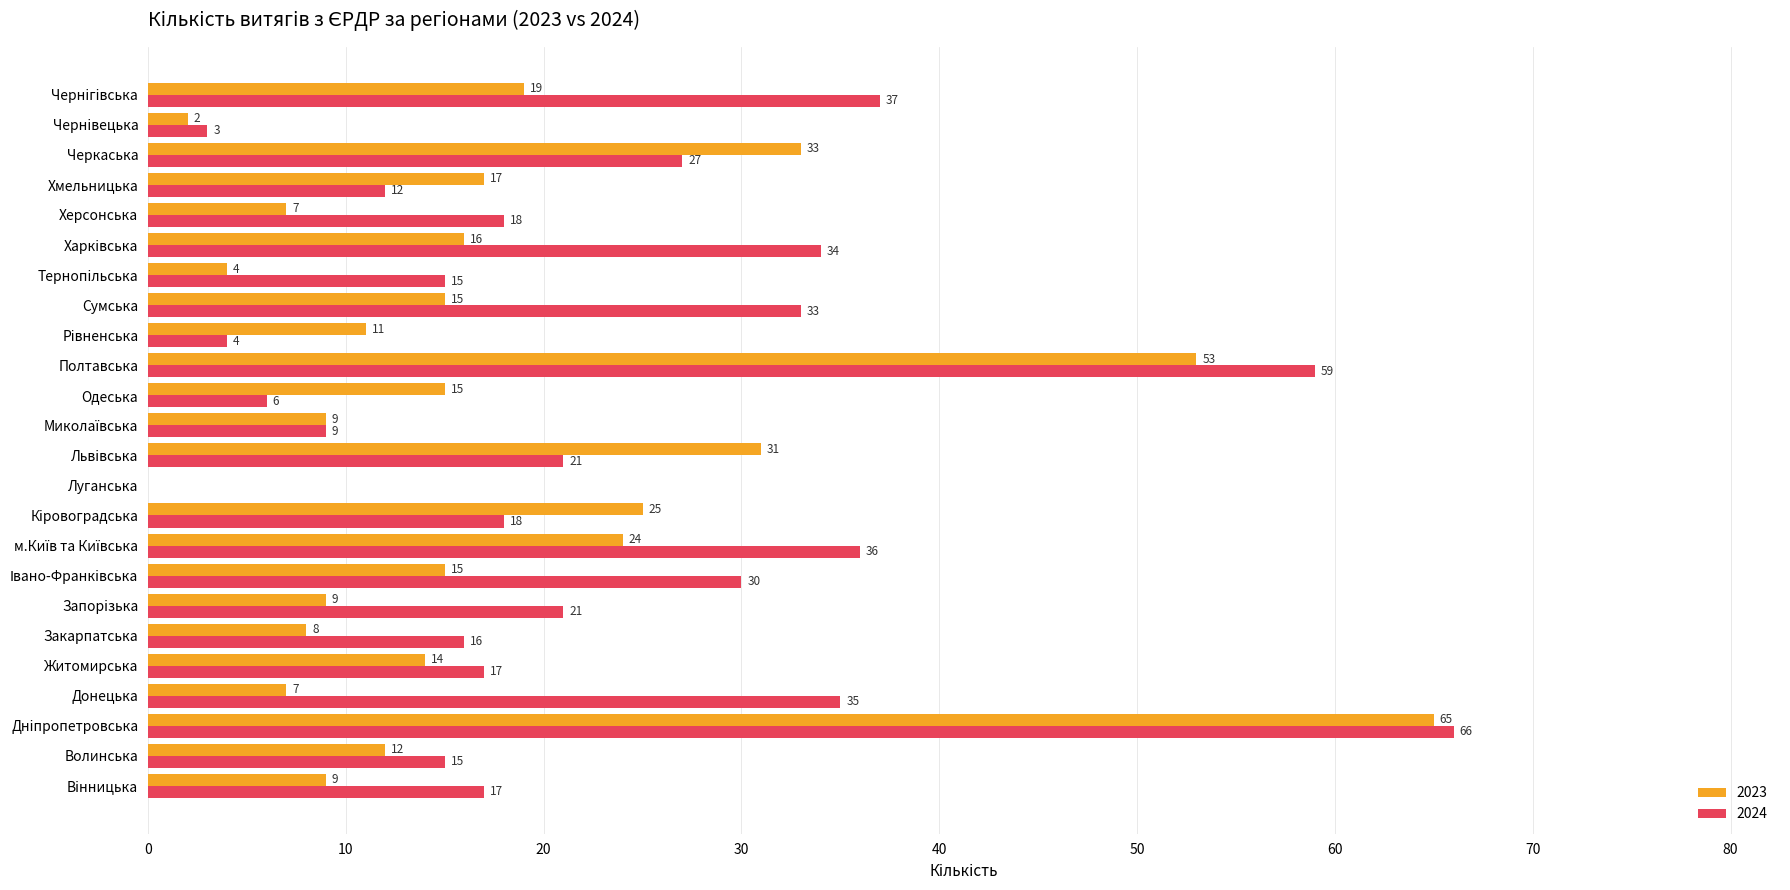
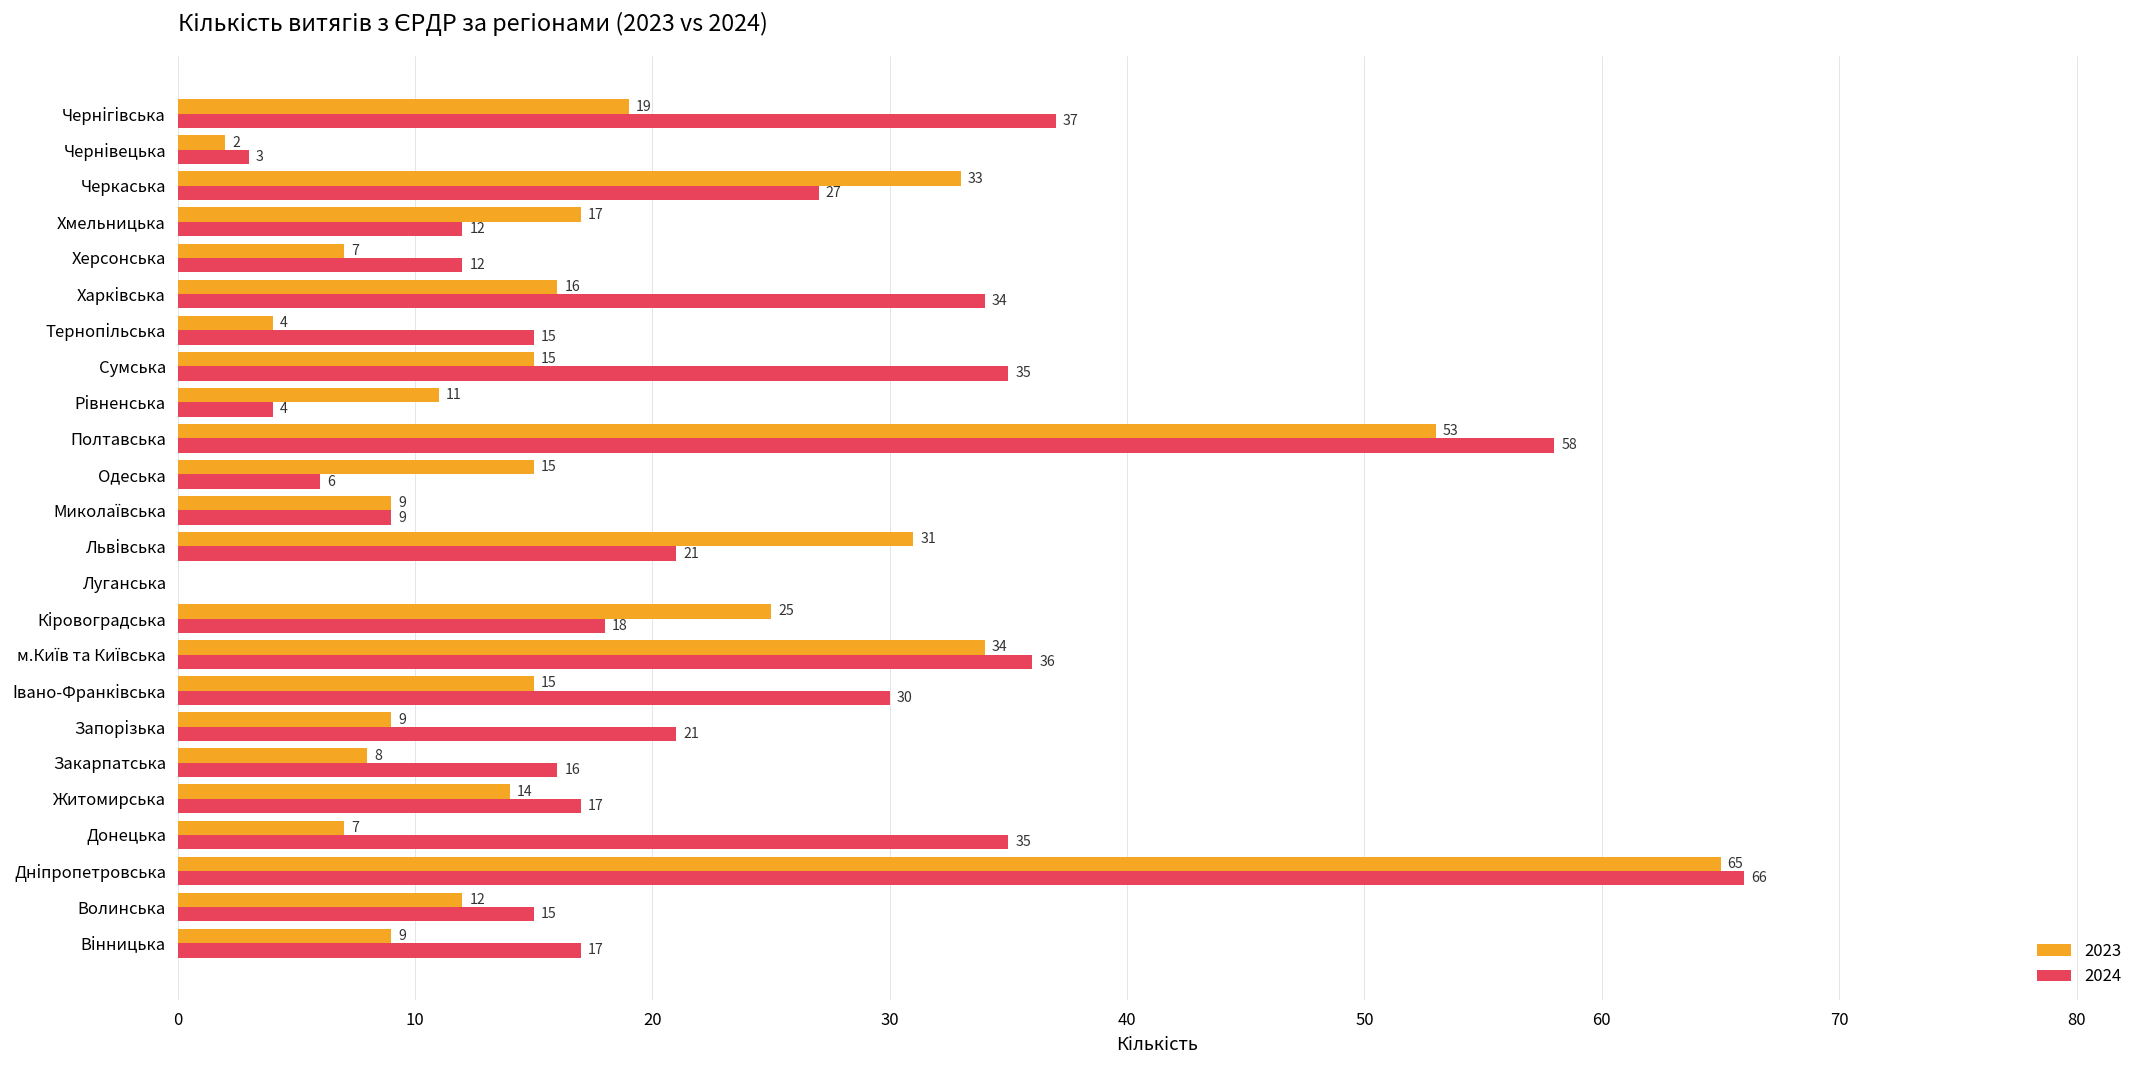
  {
    "2023": {
      "Чернігівська": 19,
      "Чернівецька": 2,
      "Черкаська": 33,
      "Хмельницька": 17,
      "Херсонська": 7,
      "Харківська": 16,
      "Тернопільська": 4,
      "Сумська": 15,
      "Рівненська": 11,
      "Полтавська": 53,
      "Одеська": 15,
      "Миколаївська": 9,
      "Львівська": 31,
      "Кіровоградська": 25,
-     "м.Київ та Київська": 24,
+     "м.Київ та Київська": 34,
      "Івано-Франківська": 15,
      "Запорізька": 9,
      "Закарпатська": 8,
      "Житомирська": 14,
      "Донецька": 7,
      "Дніпропетровська": 65,
      "Волинська": 12,
      "Вінницька": 9
    },
    "2024": {
      "Чернігівська": 37,
      "Чернівецька": 3,
      "Черкаська": 27,
      "Хмельницька": 12,
-     "Херсонська": 18,
+     "Херсонська": 12,
      "Харківська": 34,
      "Тернопільська": 15,
-     "Сумська": 33,
+     "Сумська": 35,
      "Рівненська": 4,
-     "Полтавська": 59,
+     "Полтавська": 58,
      "Одеська": 6,
      "Миколаївська": 9,
      "Львівська": 21,
      "Кіровоградська": 18,
      "м.Київ та Київська": 36,
      "Івано-Франківська": 30,
      "Запорізька": 21,
      "Закарпатська": 16,
      "Житомирська": 17,
      "Донецька": 35,
      "Дніпропетровська": 66,
      "Волинська": 15,
      "Вінницька": 17
    }
  }
